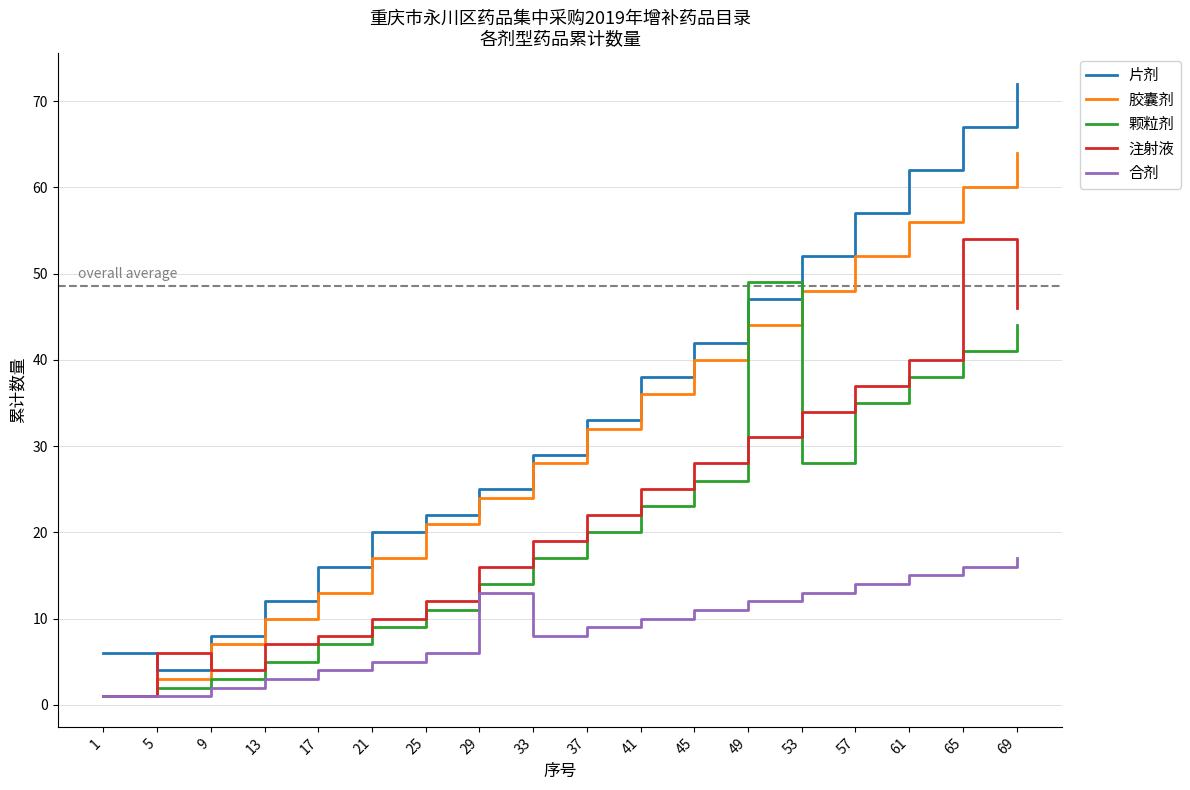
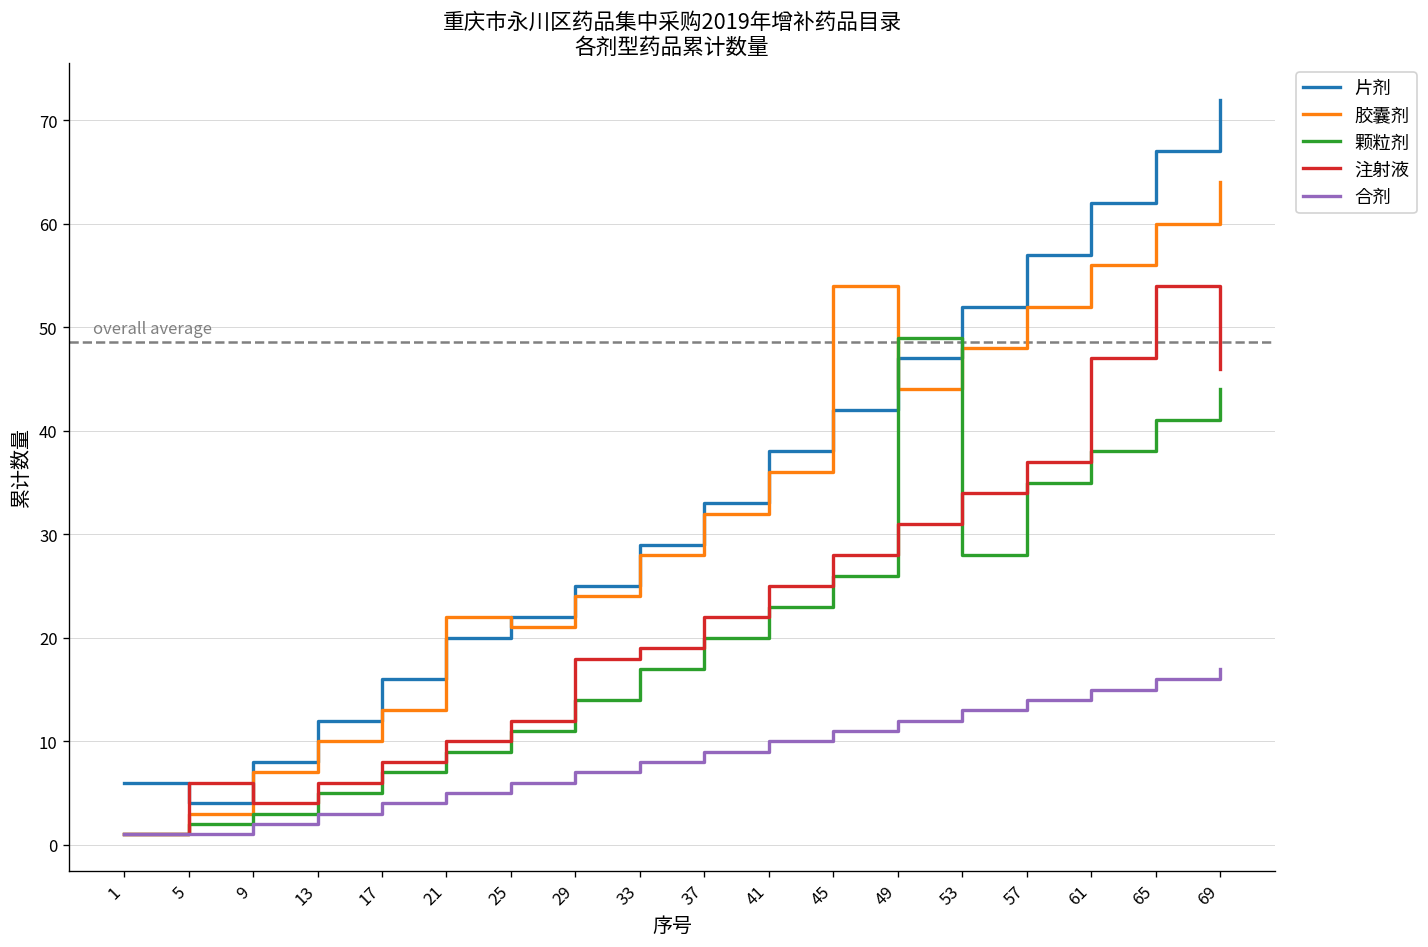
  {
    "片剂": {
      "1": 6,
      "5": 4,
      "9": 8,
      "13": 12,
      "17": 16,
      "21": 20,
      "25": 22,
      "29": 25,
      "33": 29,
      "37": 33,
      "41": 38,
      "45": 42,
      "49": 47,
      "53": 52,
      "57": 57,
      "61": 62,
      "65": 67,
      "69": 72
    },
    "胶囊剂": {
      "5": 3,
      "9": 7,
      "13": 10,
      "17": 13,
-     "21": 17,
+     "21": 22,
      "25": 21,
      "29": 24,
      "33": 28,
      "37": 32,
      "41": 36,
-     "45": 40,
+     "45": 54,
      "49": 44,
      "53": 48,
      "57": 52,
      "61": 56,
      "65": 60,
      "69": 64
    },
    "颗粒剂": {
      "5": 2,
      "9": 3,
      "13": 5,
      "17": 7,
      "21": 9,
      "25": 11,
      "29": 14,
      "33": 17,
      "37": 20,
      "41": 23,
      "45": 26,
      "49": 49,
      "53": 28,
      "57": 35,
      "61": 38,
      "65": 41,
      "69": 44
    },
    "注射液": {
      "5": 6,
      "9": 4,
-     "13": 7,
+     "13": 6,
      "17": 8,
      "21": 10,
      "25": 12,
-     "29": 16,
+     "29": 18,
      "33": 19,
      "37": 22,
      "41": 25,
      "45": 28,
      "49": 31,
      "53": 34,
      "57": 37,
-     "61": 40,
+     "61": 47,
      "65": 54,
      "69": 46
    },
    "合剂": {
      "5": 1,
      "9": 2,
      "13": 3,
      "17": 4,
      "21": 5,
      "25": 6,
-     "29": 13,
+     "29": 7,
      "33": 8,
      "37": 9,
      "41": 10,
      "45": 11,
      "49": 12,
      "53": 13,
      "57": 14,
      "61": 15,
      "65": 16,
      "69": 17
    }
  }
